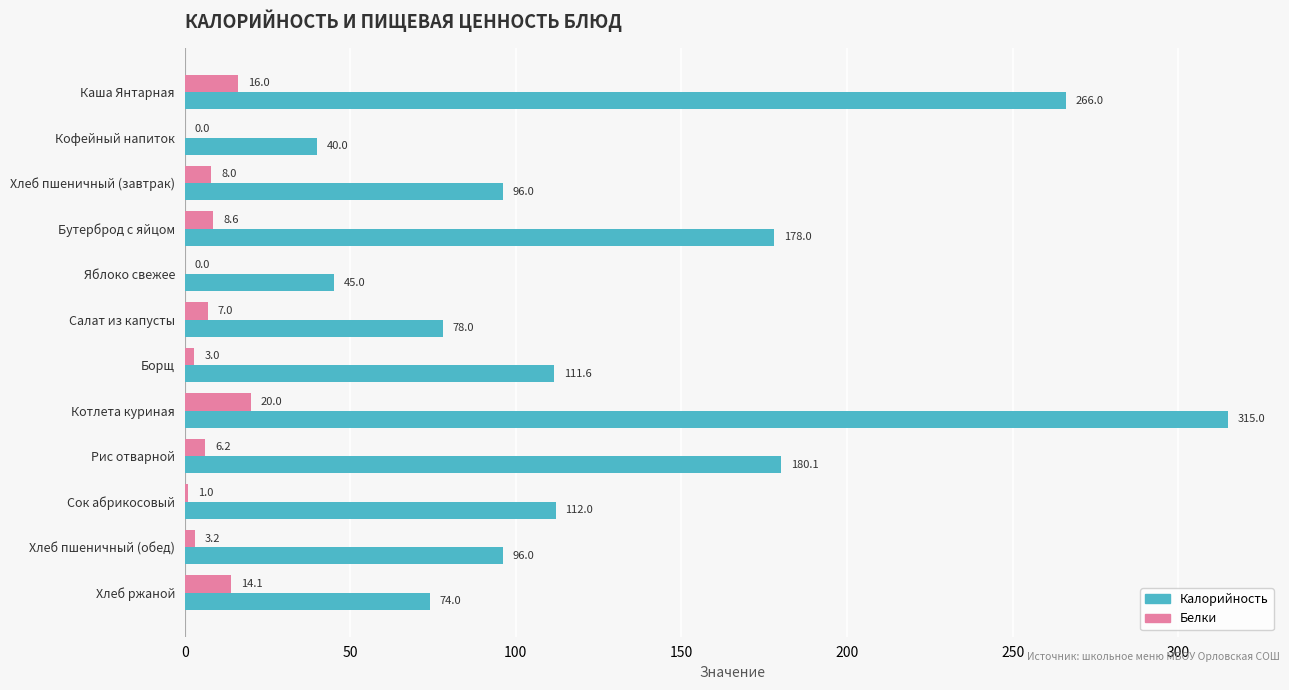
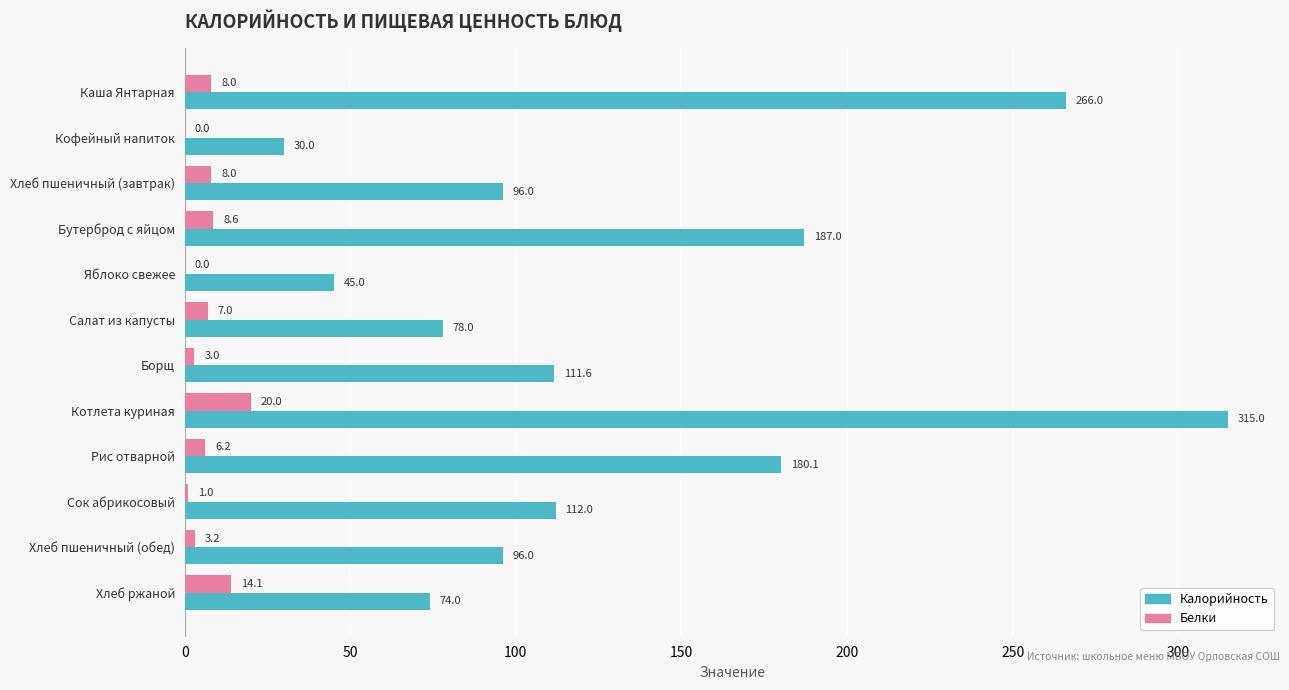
  {
    "Калорийность": {
      "Каша Янтарная": 266.0,
-     "Кофейный напиток": 40.0,
+     "Кофейный напиток": 30.0,
      "Хлеб пшеничный (завтрак)": 96.0,
-     "Бутерброд с яйцом": 178.0,
+     "Бутерброд с яйцом": 187.0,
      "Яблоко свежее": 45.0,
      "Салат из капусты": 78.0,
      "Борщ": 111.6,
      "Котлета куриная": 315.0,
      "Рис отварной": 180.1,
      "Сок абрикосовый": 112.0,
      "Хлеб пшеничный (обед)": 96.0,
      "Хлеб ржаной": 74.0
    },
    "Белки": {
-     "Каша Янтарная": 16.0,
+     "Каша Янтарная": 8.0,
      "Кофейный напиток": 0.0,
      "Хлеб пшеничный (завтрак)": 8.0,
      "Бутерброд с яйцом": 8.6,
      "Яблоко свежее": 0.0,
      "Салат из капусты": 7.0,
      "Борщ": 3.0,
      "Котлета куриная": 20.0,
      "Рис отварной": 6.2,
      "Сок абрикосовый": 1.0,
      "Хлеб пшеничный (обед)": 3.2,
      "Хлеб ржаной": 14.1
    }
  }
